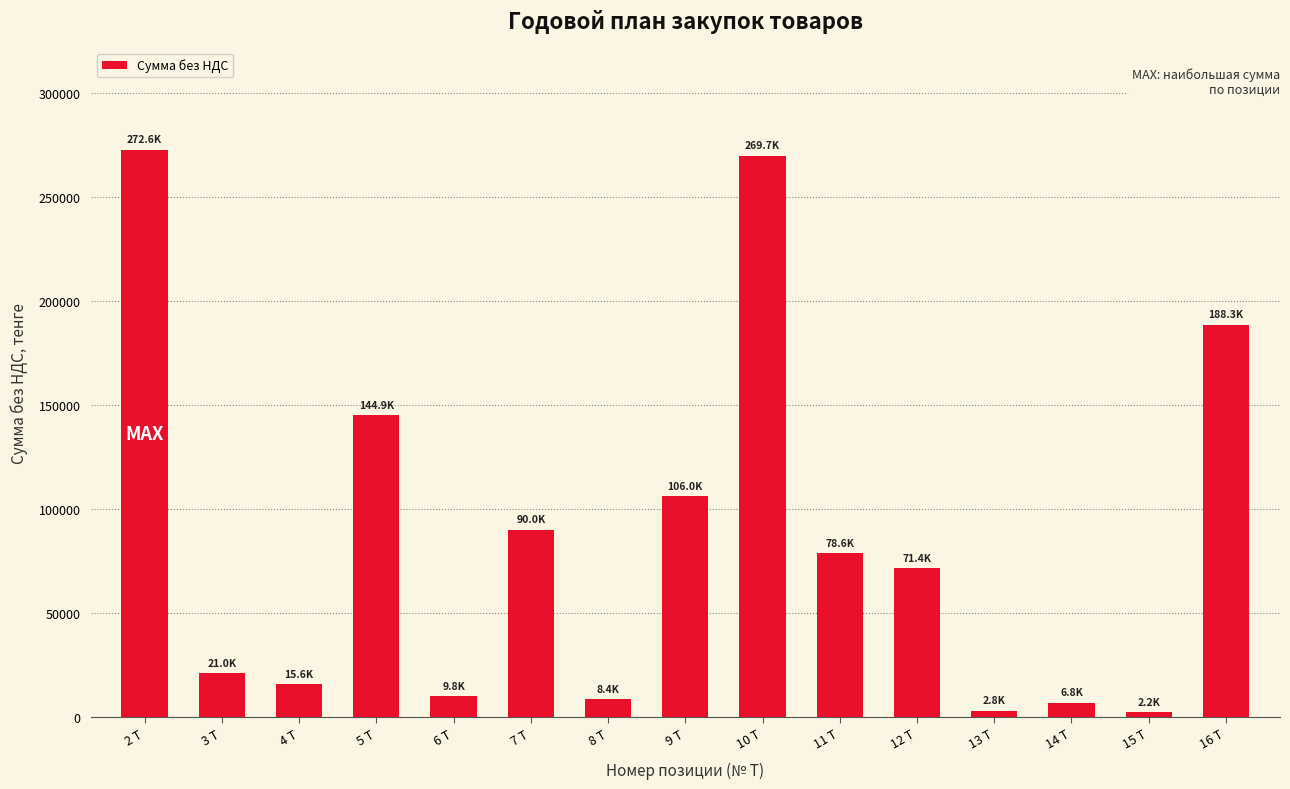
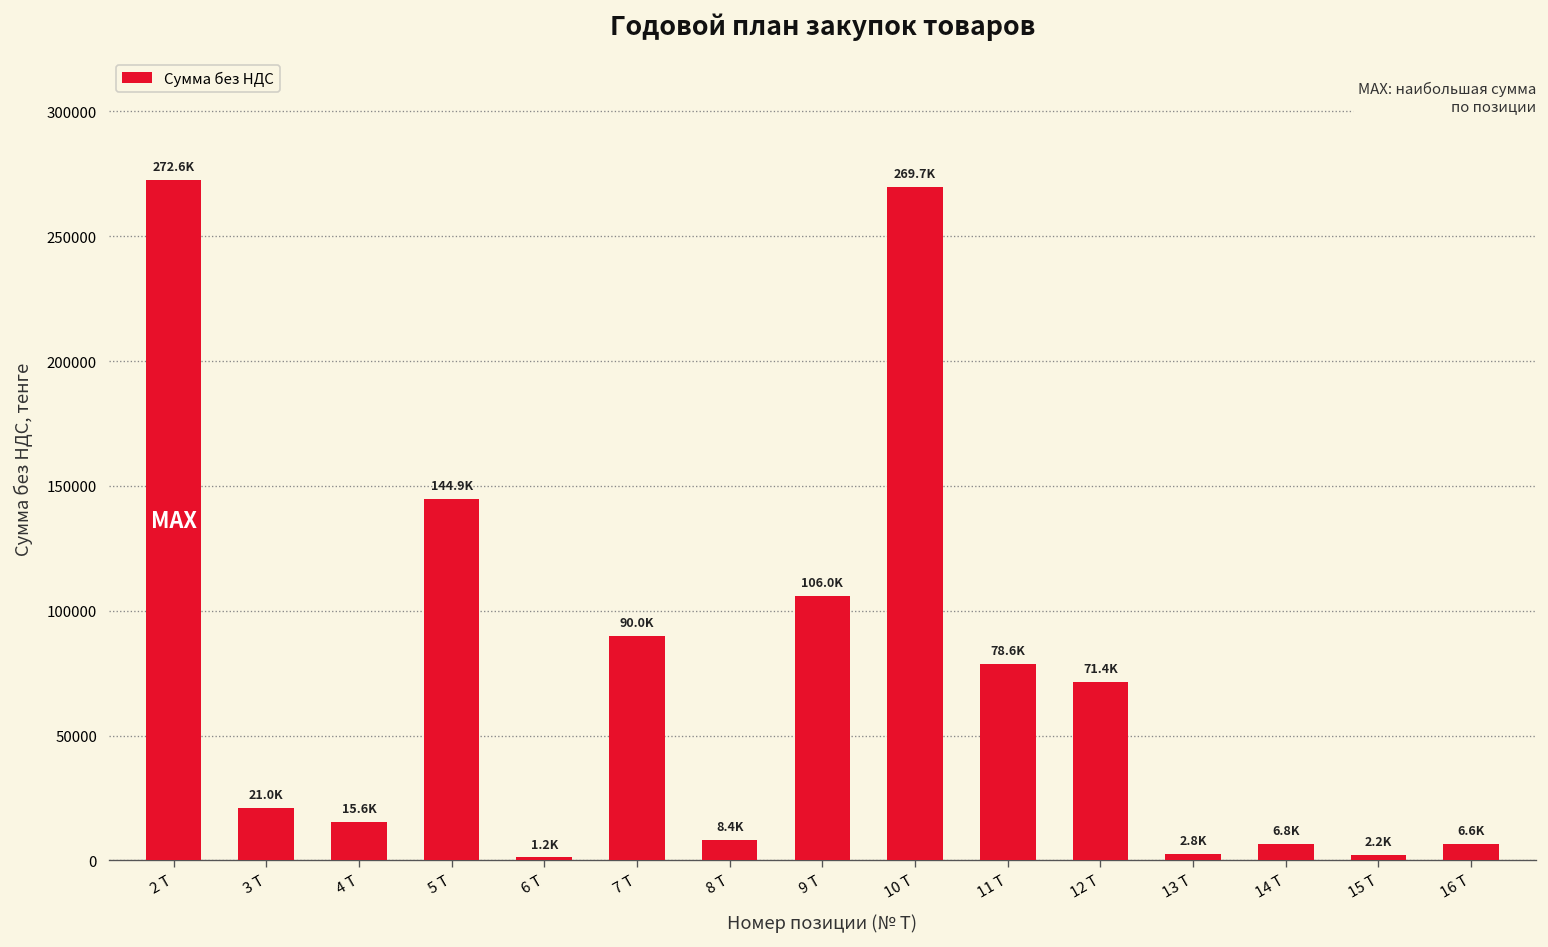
  {
    "2 Т": "272.6K",
    "3 Т": "21.0K",
    "4 Т": "15.6K",
    "5 Т": "144.9K",
-   "6 Т": "9.8K",
+   "6 Т": "1.2K",
    "7 Т": "90.0K",
    "8 Т": "8.4K",
    "9 Т": "106.0K",
    "10 Т": "269.7K",
    "11 Т": "78.6K",
    "12 Т": "71.4K",
    "13 Т": "2.8K",
    "14 Т": "6.8K",
    "15 Т": "2.2K",
-   "16 Т": "188.3K"
+   "16 Т": "6.6K"
  }
